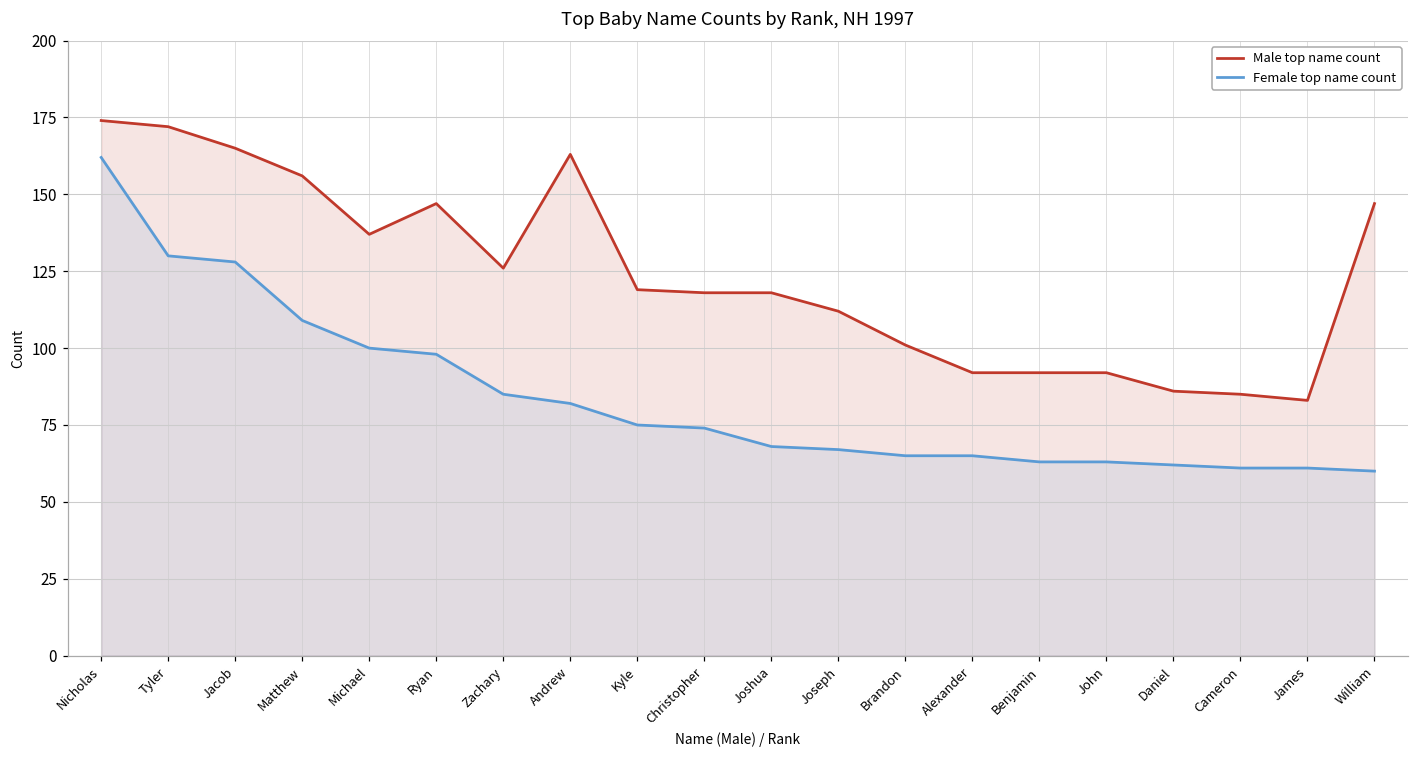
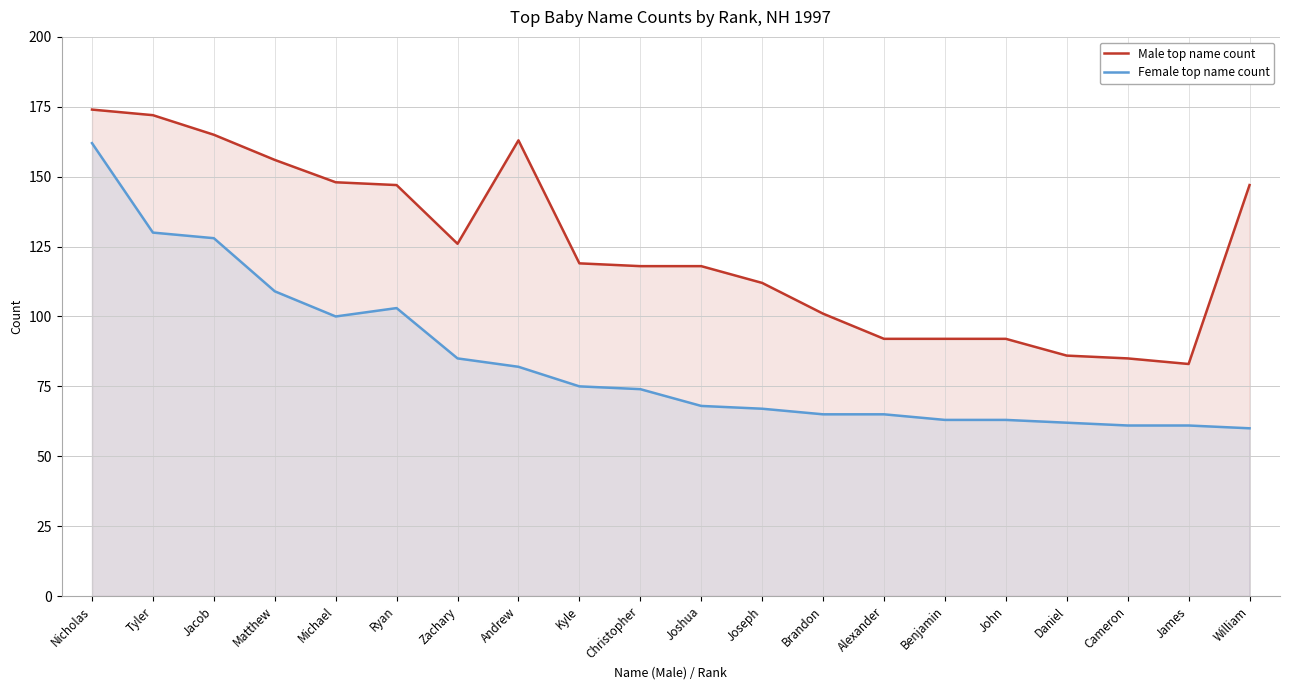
  {
    "Male top name count": {
      "Nicholas": 174,
      "Tyler": 172,
      "Jacob": 165,
      "Matthew": 156,
-     "Michael": 137,
+     "Michael": 148,
      "Ryan": 147,
      "Zachary": 126,
      "Andrew": 163,
      "Kyle": 119,
      "Christopher": 118,
      "Joshua": 118,
      "Joseph": 112,
      "Brandon": 101,
      "Alexander": 92,
      "Benjamin": 92,
      "John": 92,
      "Daniel": 86,
      "Cameron": 85,
      "James": 83,
      "William": 147
    },
    "Female top name count": {
      "Nicholas": 162,
      "Tyler": 130,
      "Jacob": 128,
      "Matthew": 109,
      "Michael": 100,
-     "Ryan": 98,
+     "Ryan": 103,
      "Zachary": 85,
      "Andrew": 82,
      "Kyle": 75,
      "Christopher": 74,
      "Joshua": 68,
      "Joseph": 67,
      "Brandon": 65,
      "Alexander": 65,
      "Benjamin": 63,
      "John": 63,
      "Daniel": 62,
      "Cameron": 61,
      "James": 61,
      "William": 60
    }
  }
